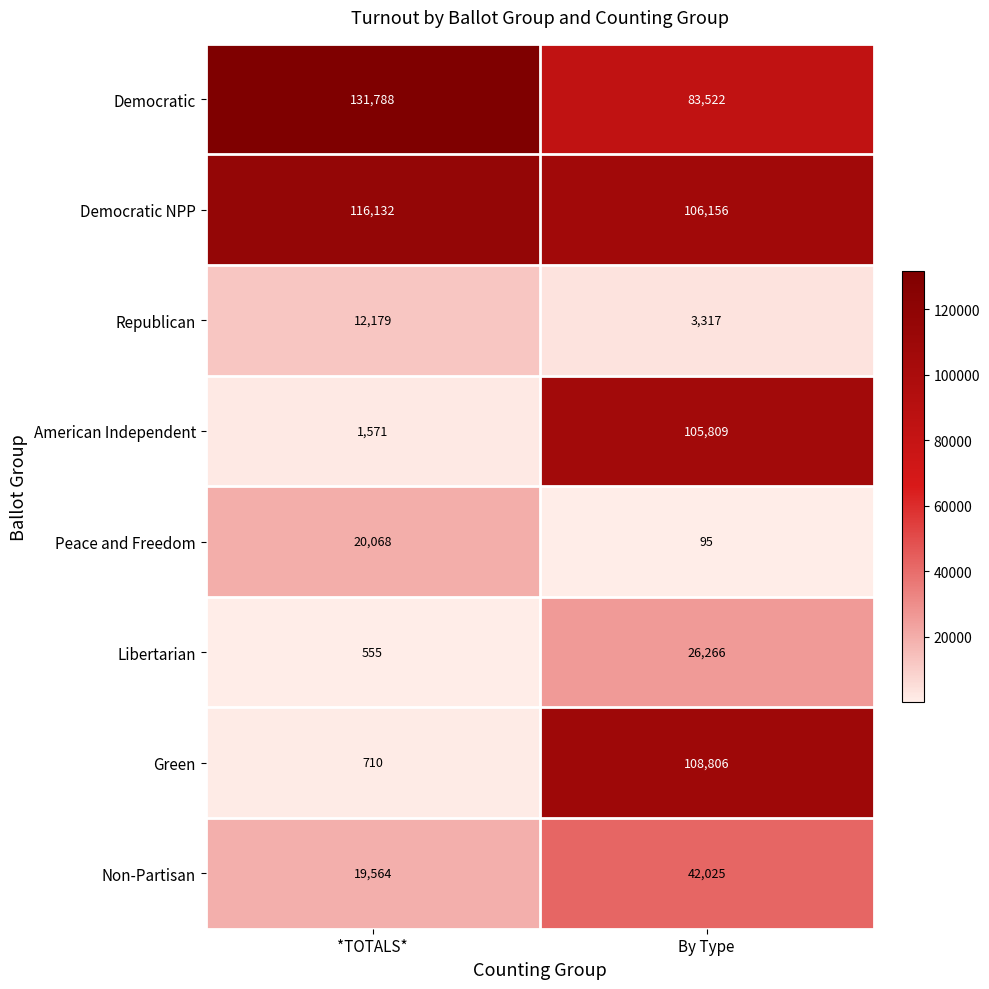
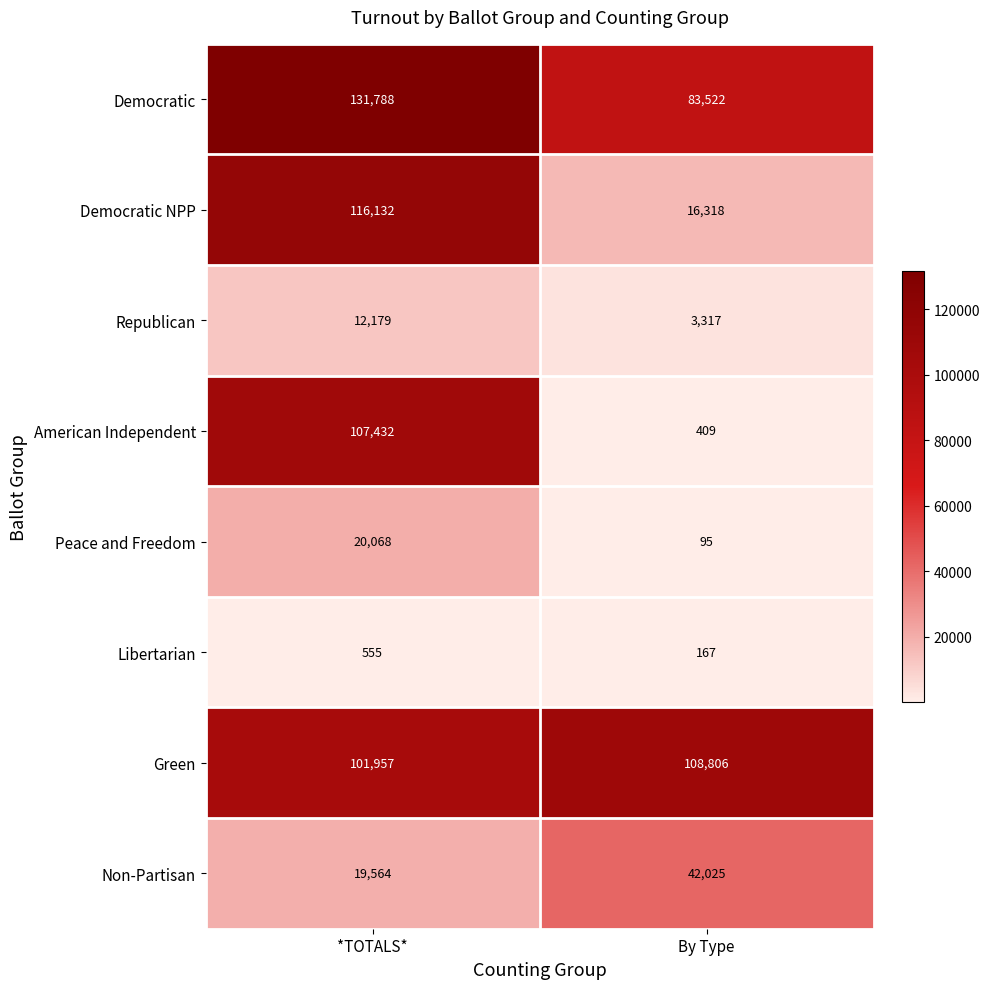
  {
    "Democratic": {
      "*TOTALS*": "131,788",
      "By Type": "83,522"
    },
    "Democratic NPP": {
      "*TOTALS*": "116,132",
-     "By Type": "106,156"
+     "By Type": "16,318"
    },
    "Republican": {
      "*TOTALS*": "12,179",
      "By Type": "3,317"
    },
    "American Independent": {
-     "*TOTALS*": "1,571",
-     "By Type": "105,809"
+     "*TOTALS*": "107,432",
+     "By Type": "409"
    },
    "Peace and Freedom": {
      "*TOTALS*": "20,068",
      "By Type": "95"
    },
    "Libertarian": {
      "*TOTALS*": "555",
-     "By Type": "26,266"
+     "By Type": "167"
    },
    "Green": {
-     "*TOTALS*": "710",
+     "*TOTALS*": "101,957",
      "By Type": "108,806"
    },
    "Non-Partisan": {
      "*TOTALS*": "19,564",
      "By Type": "42,025"
    }
  }
